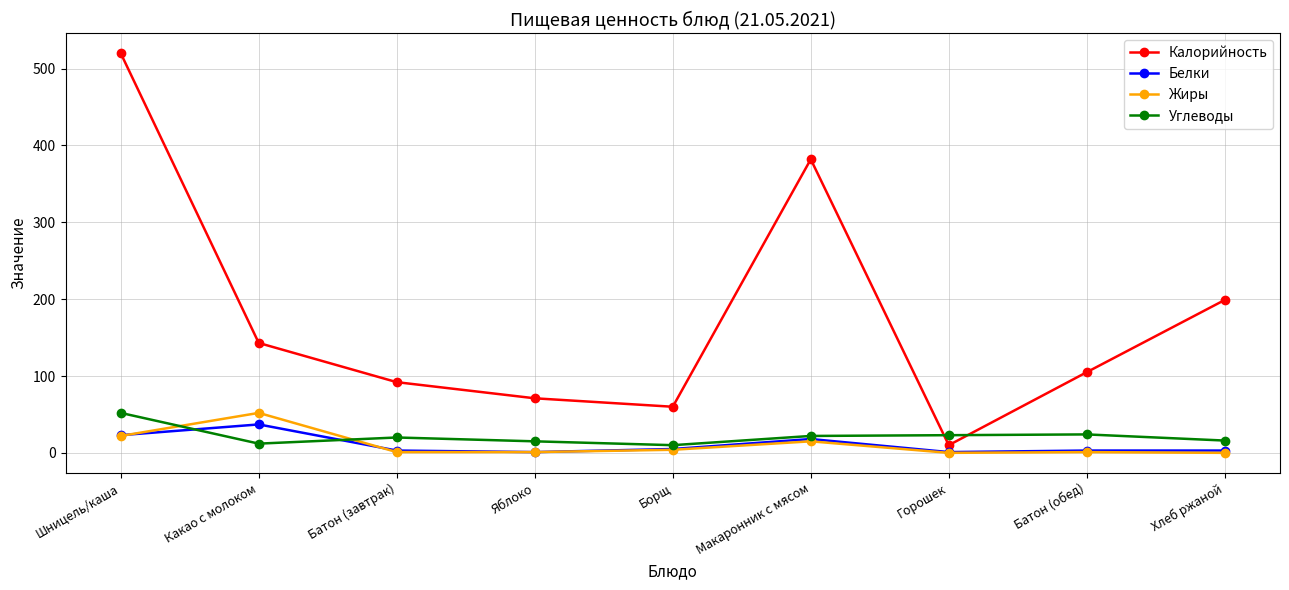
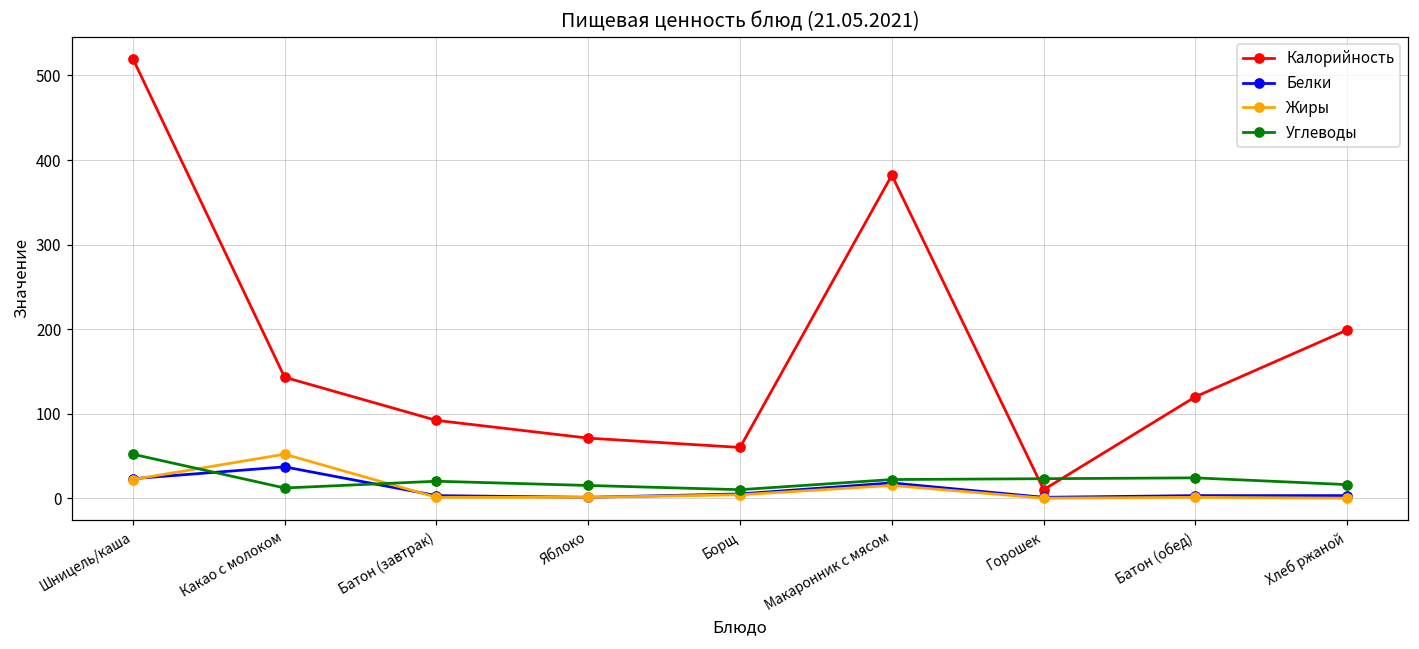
  {
    "Калорийность": {
      "Шницель/каша": 520,
      "Какао с молоком": 140,
      "Батон (завтрак)": 90,
      "Яблоко": 70,
      "Борщ": 60,
      "Макаронник с мясом": 380,
      "Горошек": 10,
-     "Батон (обед)": 110,
+     "Батон (обед)": 120,
      "Хлеб ржаной": 200
    },
    "Белки": {
      "Какао с молоком": 40
    },
    "Жиры": {
      "Какао с молоком": 50
    },
    "Углеводы": {
      "Шницель/каша": 50,
      "Какао с молоком": 10,
      "Батон (завтрак)": 20,
      "Яблоко": 20,
      "Борщ": 10,
      "Макаронник с мясом": 20,
      "Горошек": 20,
      "Батон (обед)": 20,
      "Хлеб ржаной": 20
    }
  }
